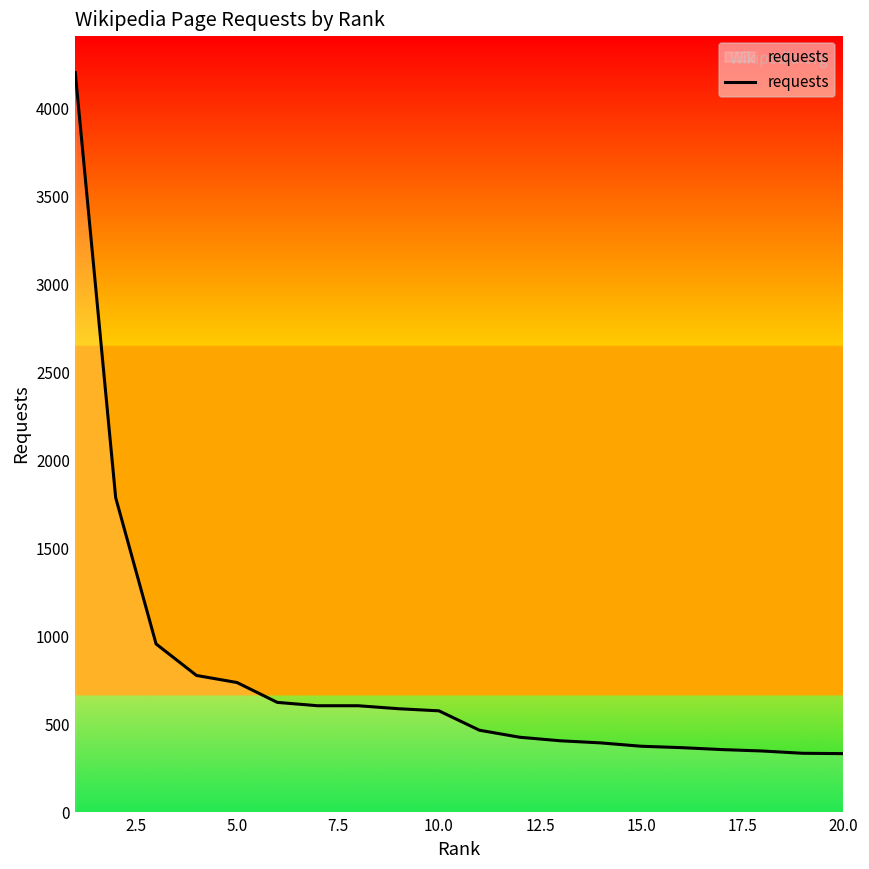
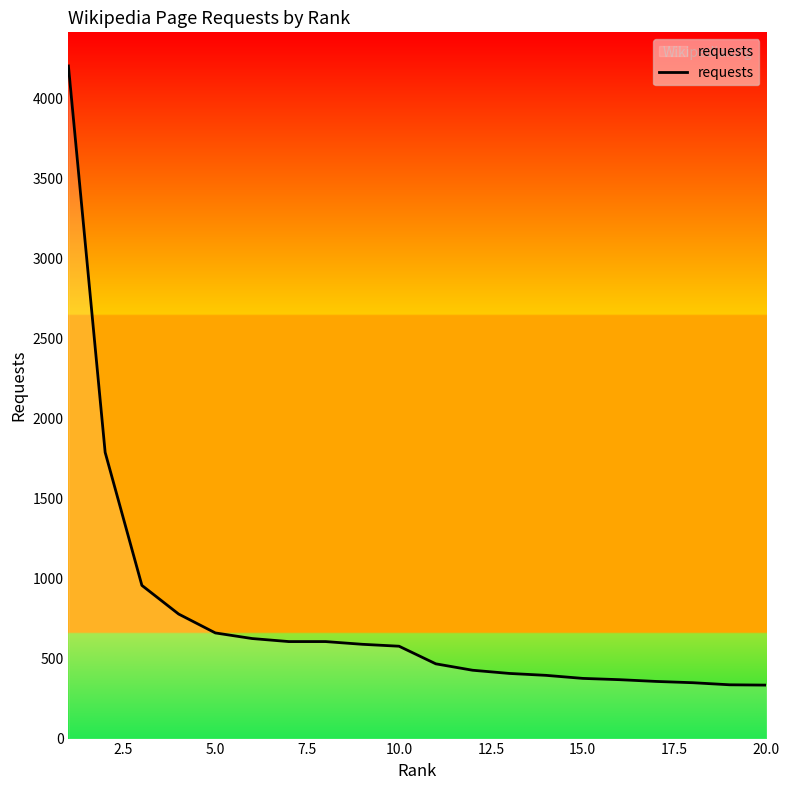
  {
-   "5.0": 740,
+   "5.0": 660,
    "10.0": 580,
    "15.0": 380,
    "20.0": 330
  }
